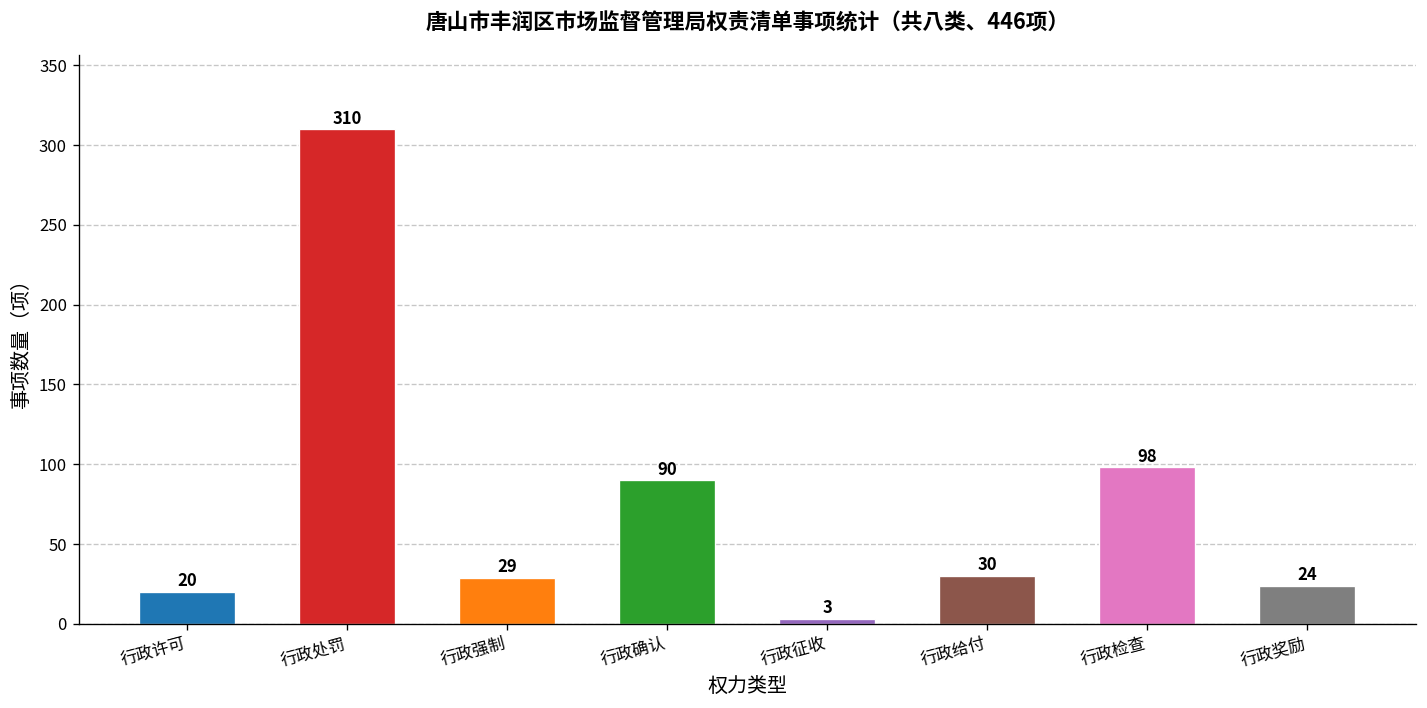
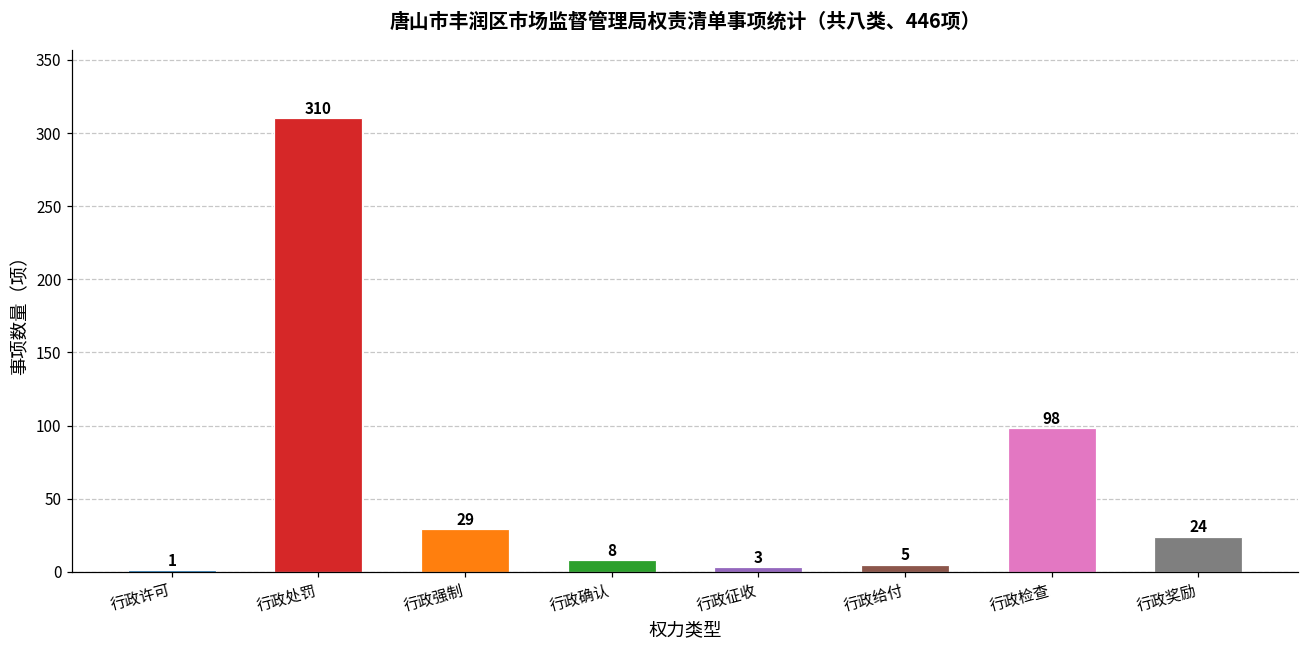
  {
-   "行政许可": 20,
+   "行政许可": 1,
    "行政处罚": 310,
    "行政强制": 29,
-   "行政确认": 90,
+   "行政确认": 8,
    "行政征收": 3,
-   "行政给付": 30,
+   "行政给付": 5,
    "行政检查": 98,
    "行政奖励": 24
  }
